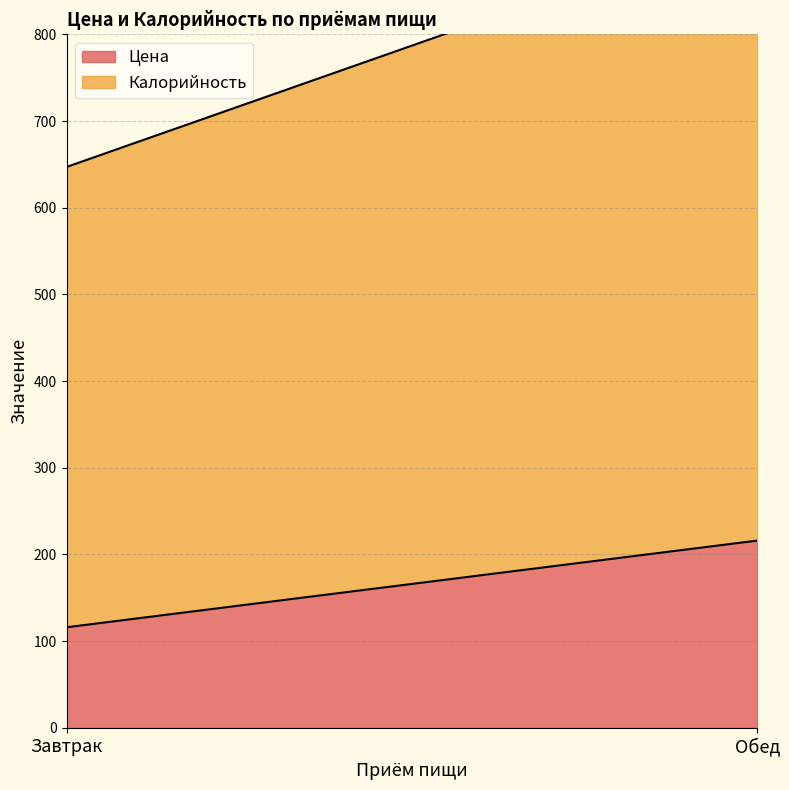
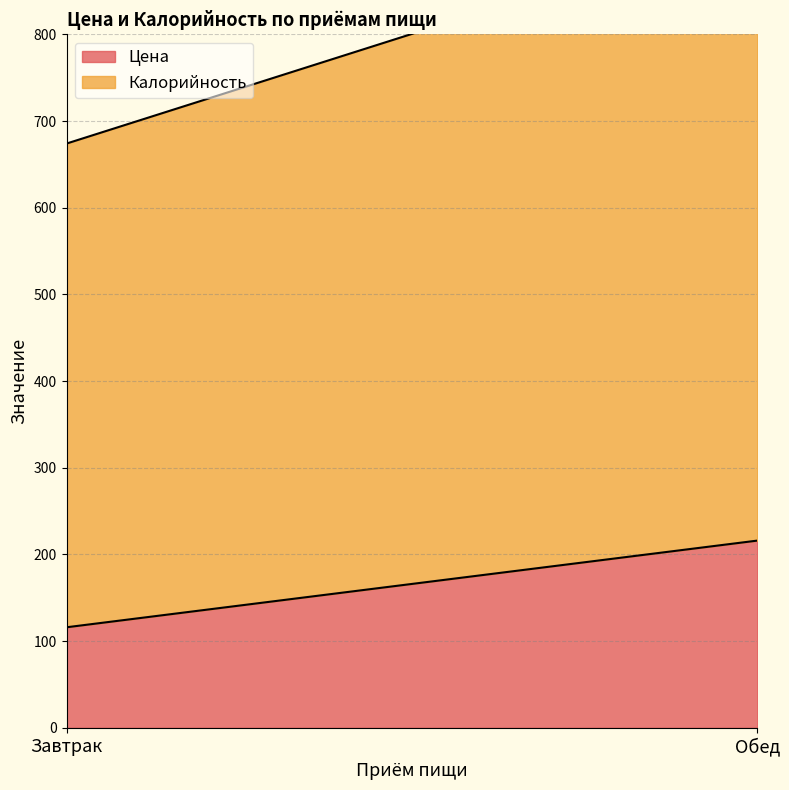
  {
    "Цена": {
      "Завтрак": 120,
      "Обед": 220
    },
    "Калорийность": {
-     "Завтрак": 530
+     "Завтрак": 560
    }
  }
